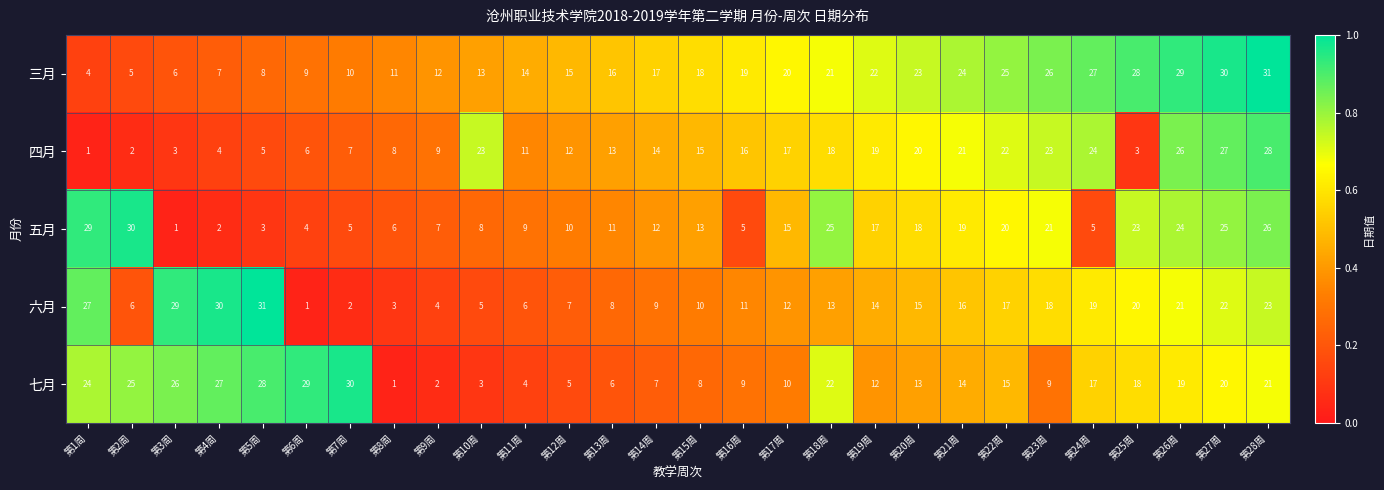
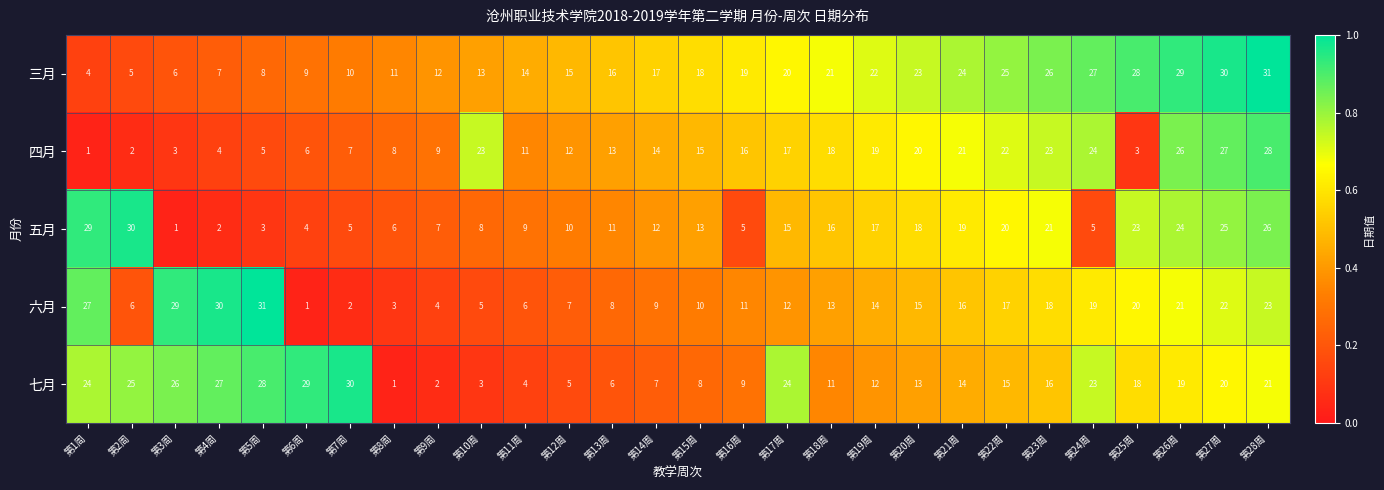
  {
    "三月": {
      "第1周": 4,
      "第2周": 5,
      "第3周": 6,
      "第4周": 7,
      "第5周": 8,
      "第6周": 9,
      "第7周": 10,
      "第8周": 11,
      "第9周": 12,
      "第10周": 13,
      "第11周": 14,
      "第12周": 15,
      "第13周": 16,
      "第14周": 17,
      "第15周": 18,
      "第16周": 19,
      "第17周": 20,
      "第18周": 21,
      "第19周": 22,
      "第20周": 23,
      "第21周": 24,
      "第22周": 25,
      "第23周": 26,
      "第24周": 27,
      "第25周": 28,
      "第26周": 29,
      "第27周": 30,
      "第28周": 31
    },
    "四月": {
      "第1周": 1,
      "第2周": 2,
      "第3周": 3,
      "第4周": 4,
      "第5周": 5,
      "第6周": 6,
      "第7周": 7,
      "第8周": 8,
      "第9周": 9,
      "第10周": 23,
      "第11周": 11,
      "第12周": 12,
      "第13周": 13,
      "第14周": 14,
      "第15周": 15,
      "第16周": 16,
      "第17周": 17,
      "第18周": 18,
      "第19周": 19,
      "第20周": 20,
      "第21周": 21,
      "第22周": 22,
      "第23周": 23,
      "第24周": 24,
      "第25周": 3,
      "第26周": 26,
      "第27周": 27,
      "第28周": 28
    },
    "五月": {
      "第1周": 29,
      "第2周": 30,
      "第3周": 1,
      "第4周": 2,
      "第5周": 3,
      "第6周": 4,
      "第7周": 5,
      "第8周": 6,
      "第9周": 7,
      "第10周": 8,
      "第11周": 9,
      "第12周": 10,
      "第13周": 11,
      "第14周": 12,
      "第15周": 13,
      "第16周": 5,
      "第17周": 15,
-     "第18周": 25,
+     "第18周": 16,
      "第19周": 17,
      "第20周": 18,
      "第21周": 19,
      "第22周": 20,
      "第23周": 21,
      "第24周": 5,
      "第25周": 23,
      "第26周": 24,
      "第27周": 25,
      "第28周": 26
    },
    "六月": {
      "第1周": 27,
      "第2周": 6,
      "第3周": 29,
      "第4周": 30,
      "第5周": 31,
      "第6周": 1,
      "第7周": 2,
      "第8周": 3,
      "第9周": 4,
      "第10周": 5,
      "第11周": 6,
      "第12周": 7,
      "第13周": 8,
      "第14周": 9,
      "第15周": 10,
      "第16周": 11,
      "第17周": 12,
      "第18周": 13,
      "第19周": 14,
      "第20周": 15,
      "第21周": 16,
      "第22周": 17,
      "第23周": 18,
      "第24周": 19,
      "第25周": 20,
      "第26周": 21,
      "第27周": 22,
      "第28周": 23
    },
    "七月": {
      "第1周": 24,
      "第2周": 25,
      "第3周": 26,
      "第4周": 27,
      "第5周": 28,
      "第6周": 29,
      "第7周": 30,
      "第8周": 1,
      "第9周": 2,
      "第10周": 3,
      "第11周": 4,
      "第12周": 5,
      "第13周": 6,
      "第14周": 7,
      "第15周": 8,
      "第16周": 9,
-     "第17周": 10,
-     "第18周": 22,
+     "第17周": 24,
+     "第18周": 11,
      "第19周": 12,
      "第20周": 13,
      "第21周": 14,
      "第22周": 15,
-     "第23周": 9,
-     "第24周": 17,
+     "第23周": 16,
+     "第24周": 23,
      "第25周": 18,
      "第26周": 19,
      "第27周": 20,
      "第28周": 21
    }
  }
